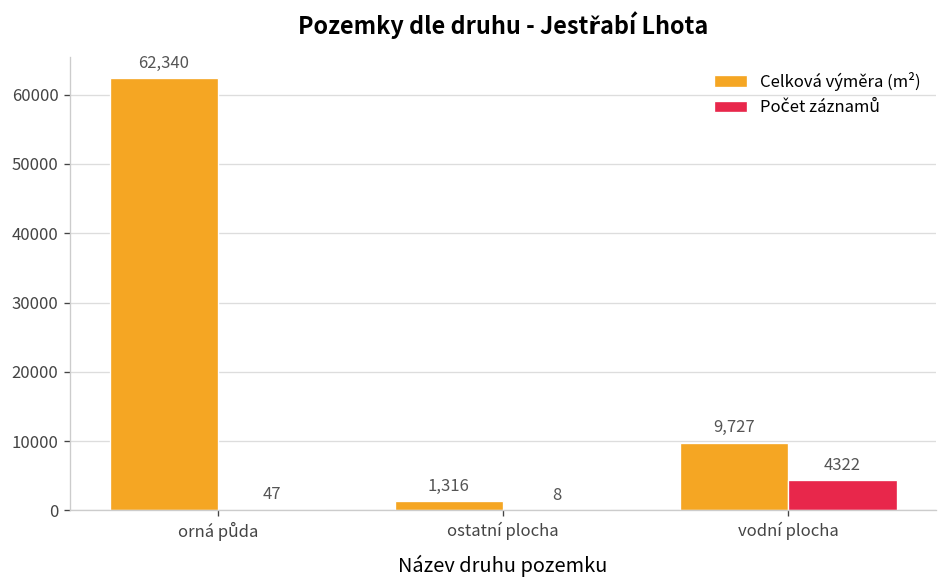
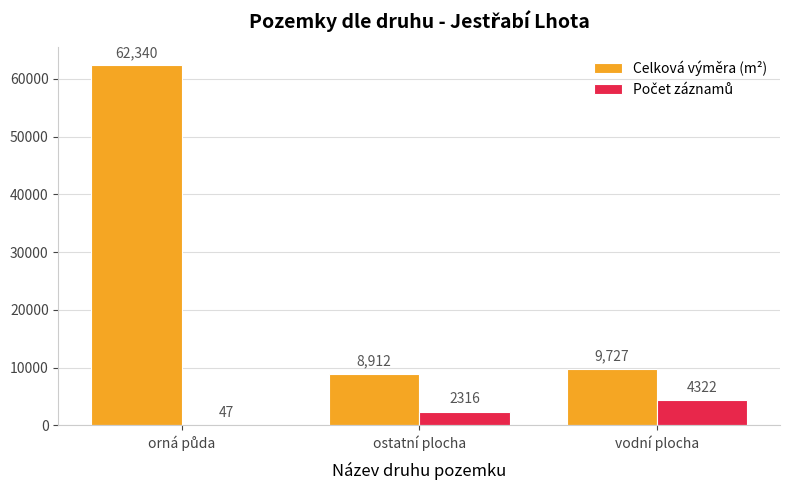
  {
    "Celková výměra (m²)": {
      "orná půda": "62,340",
-     "ostatní plocha": "1,316",
+     "ostatní plocha": "8,912",
      "vodní plocha": "9,727"
    },
    "Počet záznamů": {
      "orná půda": "47",
-     "ostatní plocha": "8",
+     "ostatní plocha": "2316",
      "vodní plocha": "4322"
    }
  }
